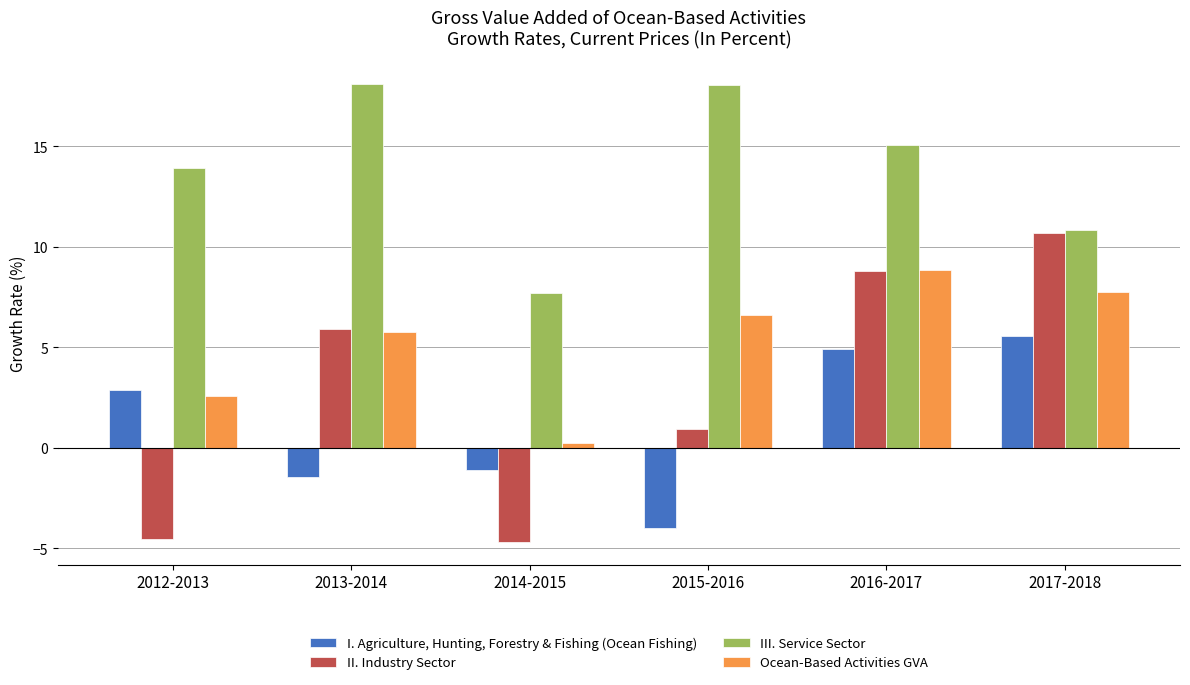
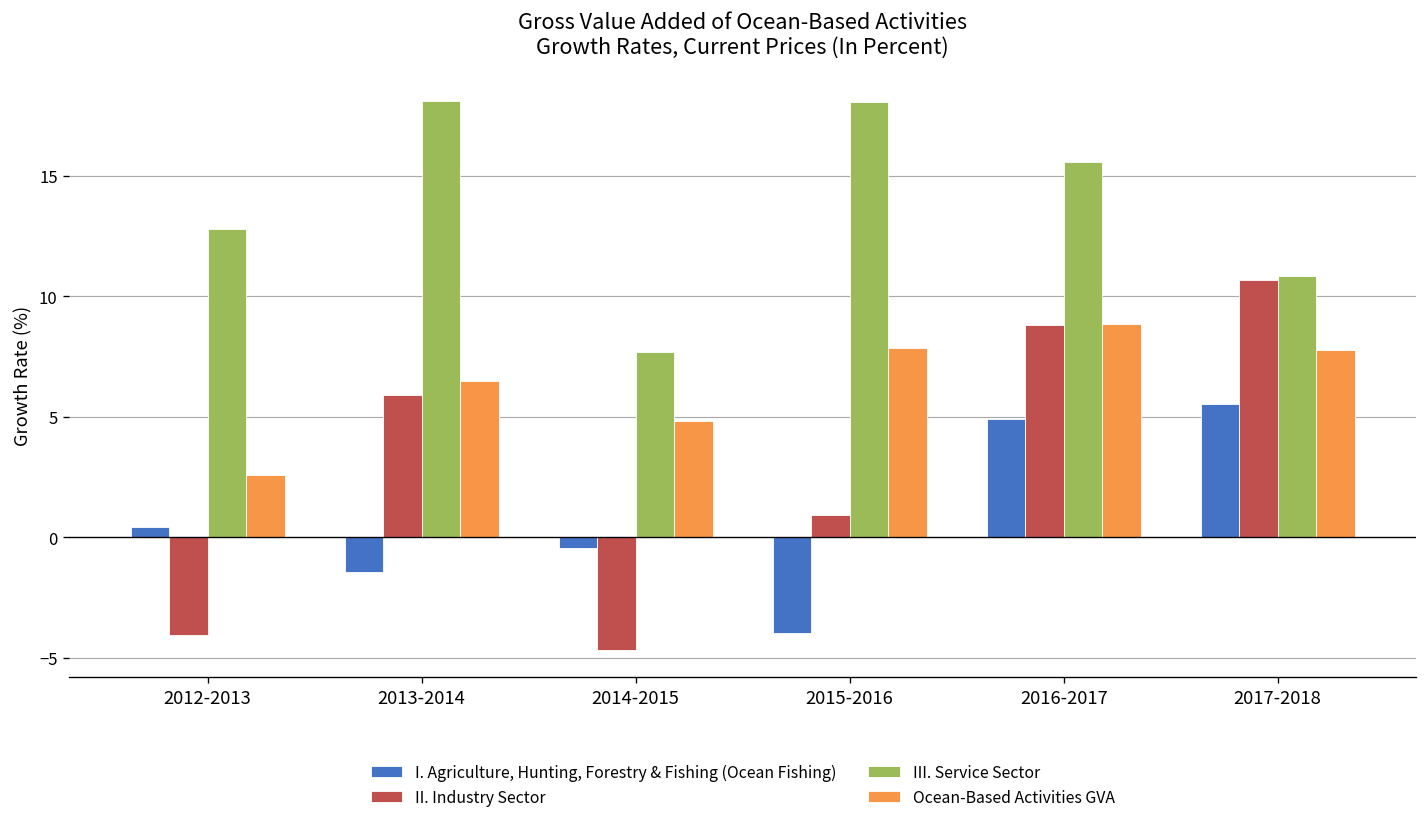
  {
    "I. Agriculture, Hunting, Forestry & Fishing (Ocean Fishing)": {
-     "2012-2013": 2.9,
+     "2012-2013": 0.4,
      "2013-2014": -1.4,
-     "2014-2015": -1.1,
+     "2014-2015": -0.4,
      "2015-2016": -4.0,
      "2016-2017": 4.9,
      "2017-2018": 5.5
    },
    "II. Industry Sector": {
-     "2012-2013": -4.5,
+     "2012-2013": -4.1,
      "2013-2014": 5.9,
      "2014-2015": -4.7,
      "2015-2016": 0.9,
      "2016-2017": 8.8,
      "2017-2018": 10.7
    },
    "III. Service Sector": {
-     "2012-2013": 13.9,
+     "2012-2013": 12.8,
      "2013-2014": 18.1,
      "2014-2015": 7.7,
      "2015-2016": 18.0,
-     "2016-2017": 15.0,
+     "2016-2017": 15.6,
      "2017-2018": 10.8
    },
    "Ocean-Based Activities GVA": {
      "2012-2013": 2.6,
-     "2013-2014": 5.8,
-     "2014-2015": 0.2,
-     "2015-2016": 6.6,
+     "2013-2014": 6.5,
+     "2014-2015": 4.8,
+     "2015-2016": 7.9,
      "2016-2017": 8.9,
      "2017-2018": 7.8
    }
  }
